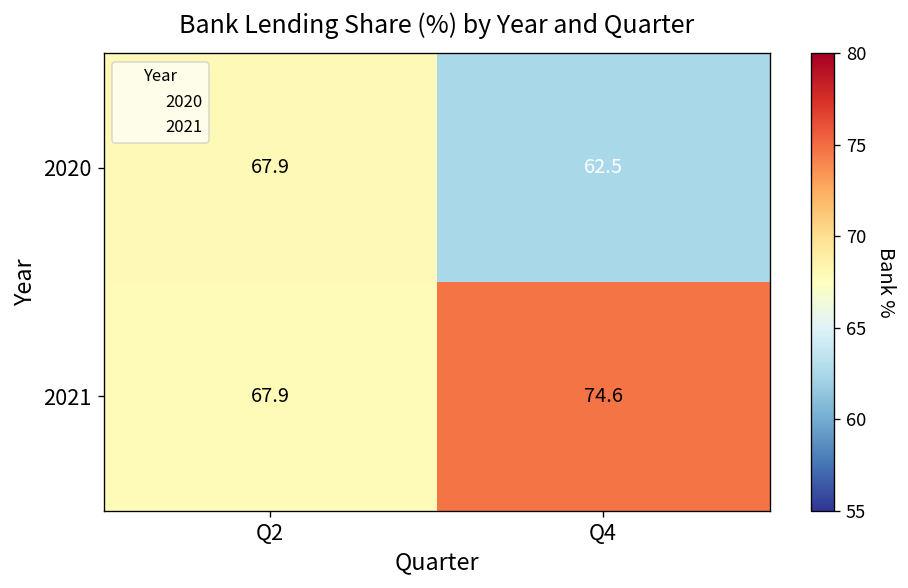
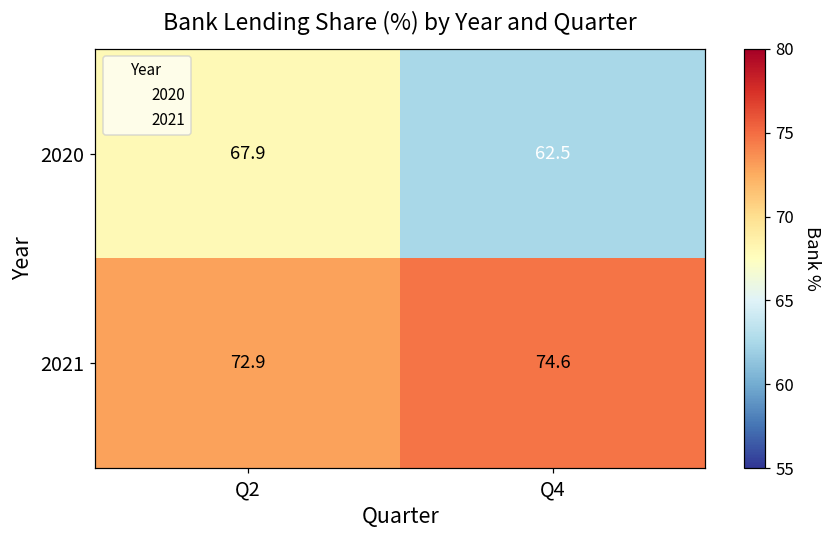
  {
    "2020": {
      "Q2": 67.9,
      "Q4": 62.5
    },
    "2021": {
-     "Q2": 67.9,
+     "Q2": 72.9,
      "Q4": 74.6
    }
  }
